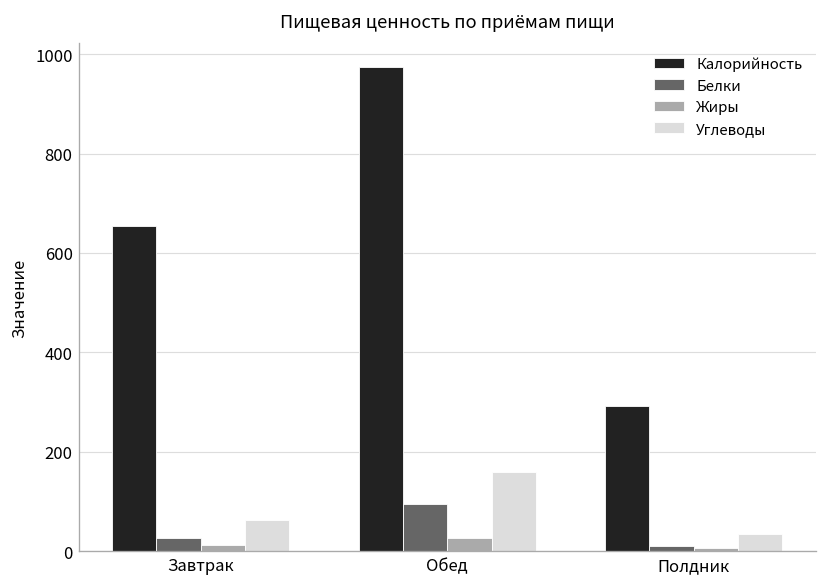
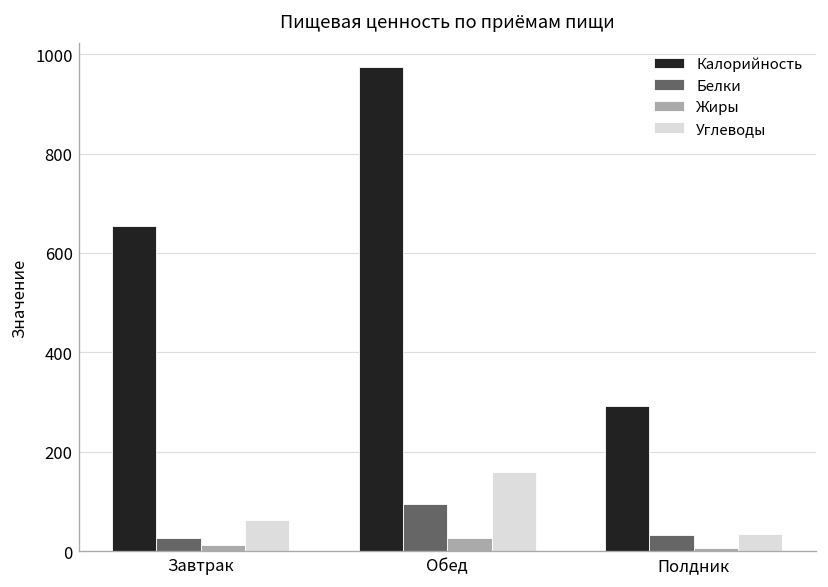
  {
    "Калорийность": {
      "Завтрак": 650,
      "Обед": 970,
      "Полдник": 290
    },
    "Белки": {
      "Завтрак": 30,
      "Обед": 100,
-     "Полдник": 10
+     "Полдник": 30
    },
    "Жиры": {
      "Завтрак": 10,
      "Обед": 30,
      "Полдник": 10
    },
    "Углеводы": {
      "Завтрак": 60,
      "Обед": 160,
      "Полдник": 30
    }
  }
